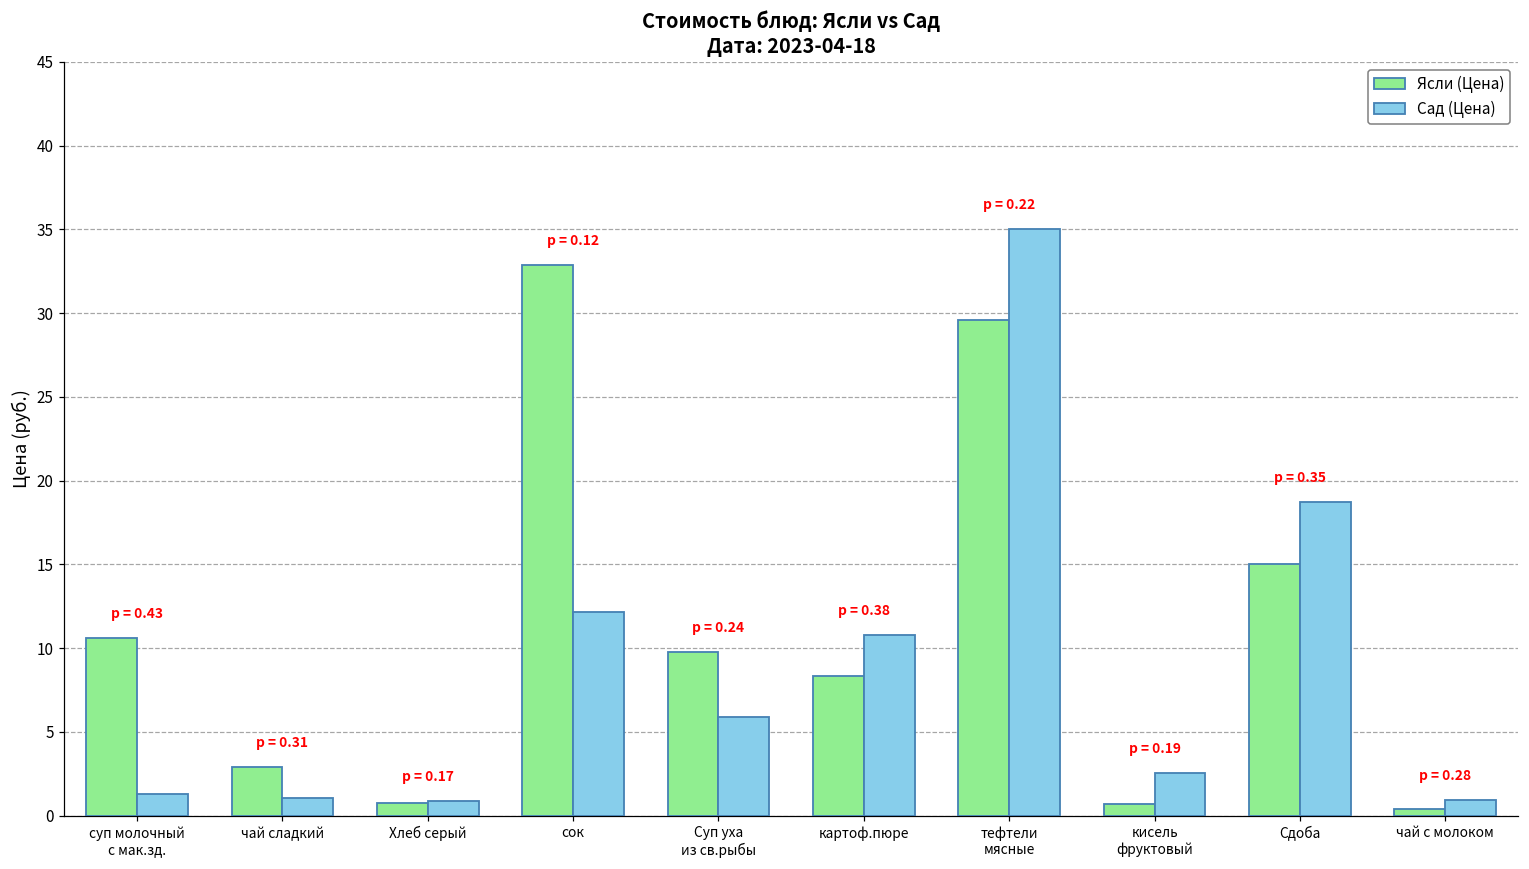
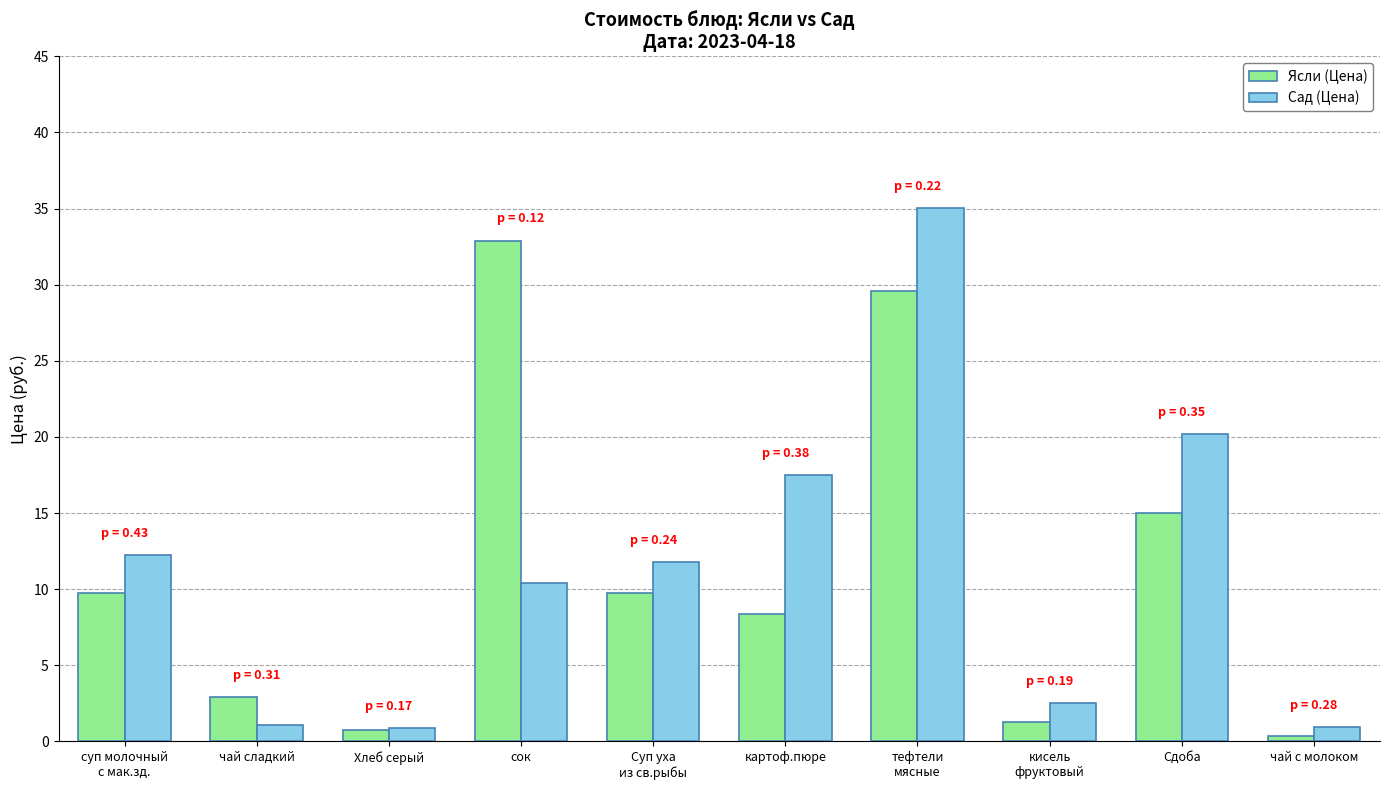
  {
    "Ясли (Цена)": {
-     "суп молочный с мак.зд.": 10.6,
+     "суп молочный с мак.зд.": 9.8,
      "Хлеб серый": 0.8,
      "Суп уха из св.рыбы": 9.8,
      "картоф.пюре": 8.4,
      "тефтели мясные": 29.6,
-     "кисель фруктовый": 0.7,
+     "кисель фруктовый": 1.3,
      "Сдоба": 15.0,
      "чай с молоком": 0.4
    },
    "Сад (Цена)": {
-     "суп молочный с мак.зд.": 1.3,
+     "суп молочный с мак.зд.": 12.3,
      "чай сладкий": 1.1,
-     "сок": 12.2,
-     "Суп уха из св.рыбы": 5.9,
-     "картоф.пюре": 10.8,
-     "Сдоба": 18.7
+     "сок": 10.4,
+     "Суп уха из св.рыбы": 11.8,
+     "картоф.пюре": 17.5,
+     "Сдоба": 20.2
    }
  }
